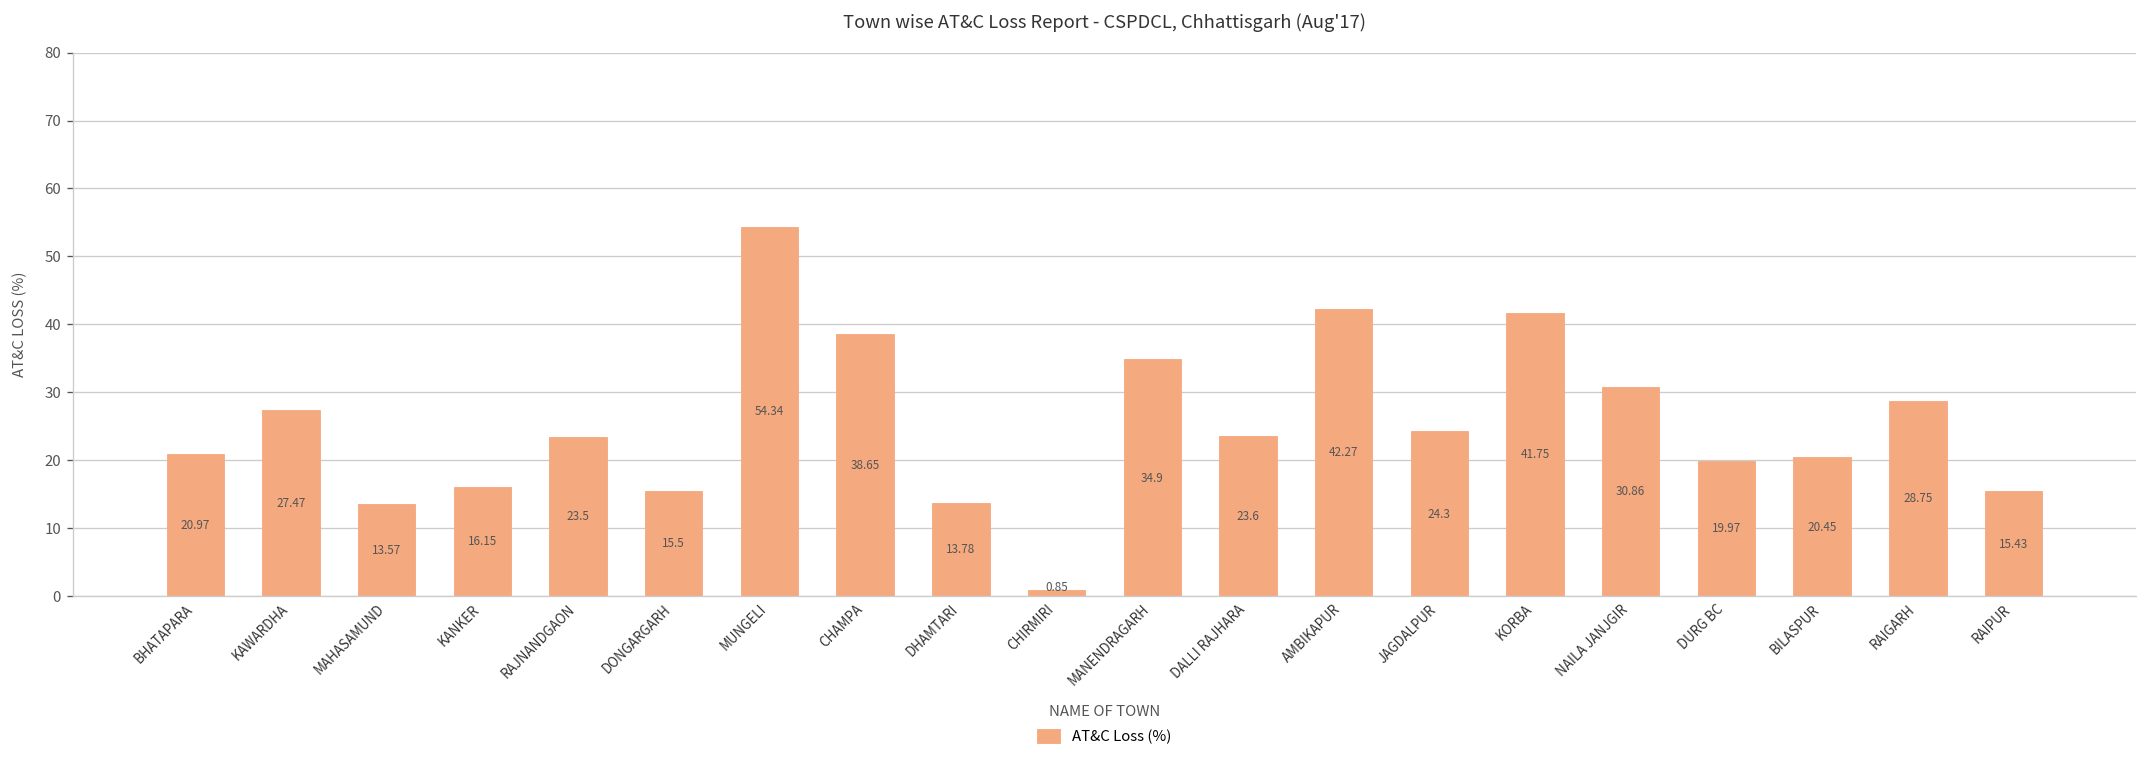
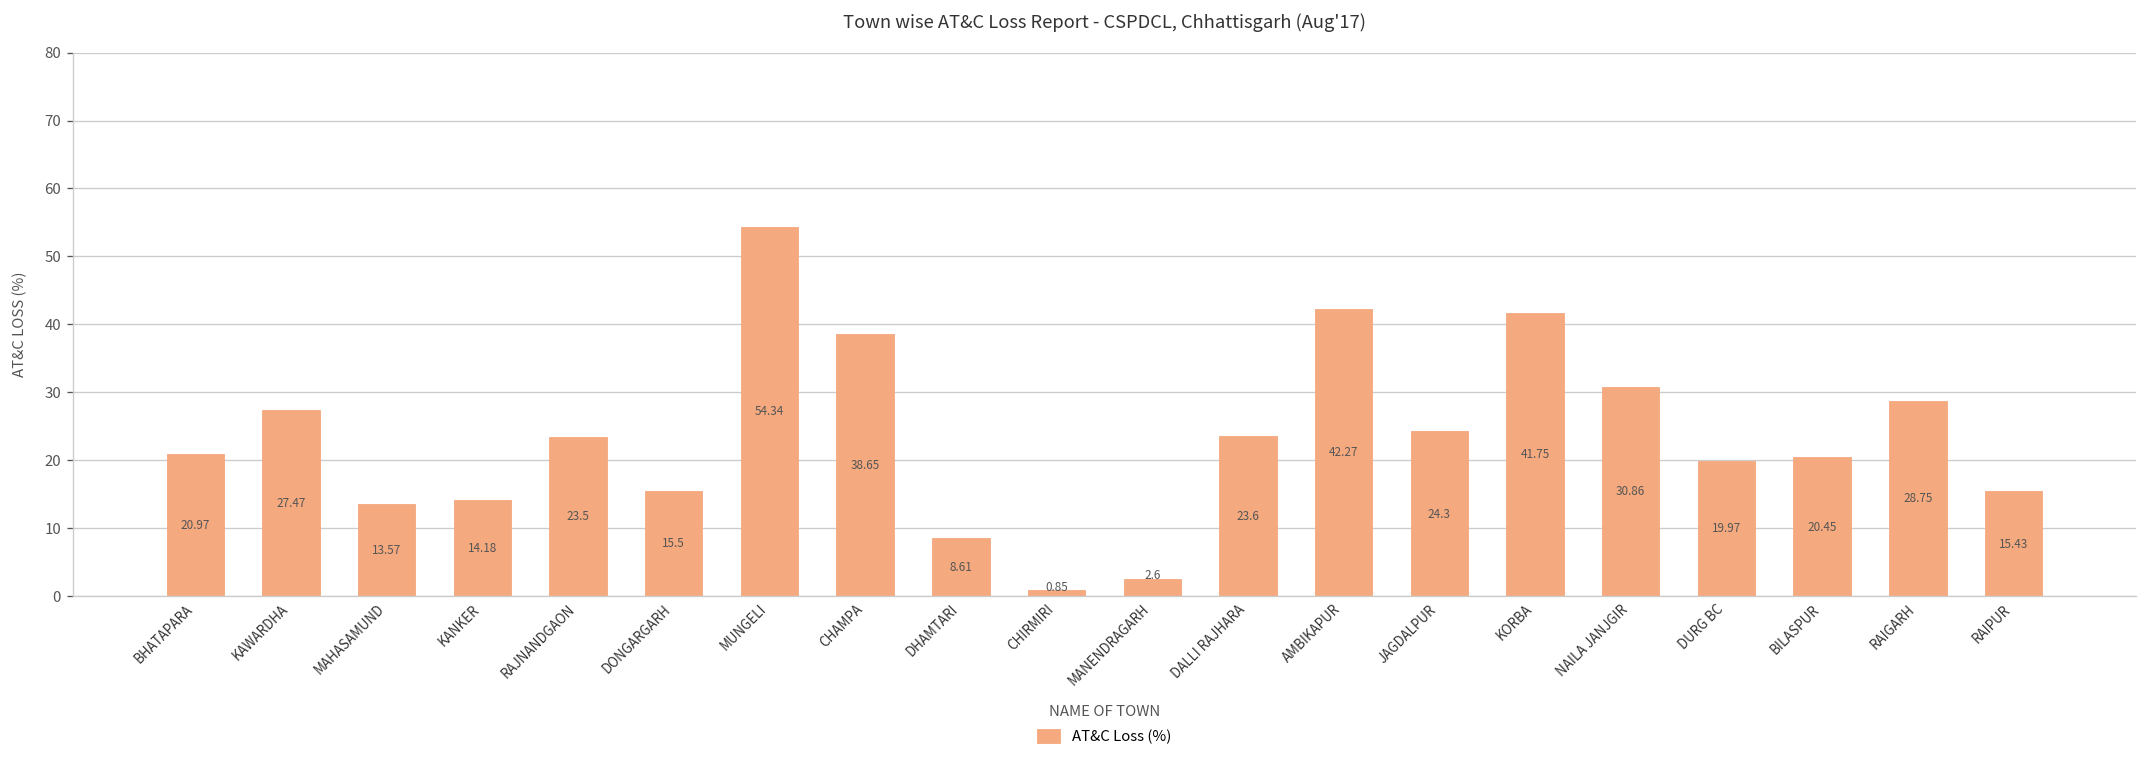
  {
    "BHATAPARA": 20.97,
    "KAWARDHA": 27.47,
    "MAHASAMUND": 13.57,
-   "KANKER": 16.15,
+   "KANKER": 14.18,
    "RAJNANDGAON": 23.5,
    "DONGARGARH": 15.5,
    "MUNGELI": 54.34,
    "CHAMPA": 38.65,
-   "DHAMTARI": 13.78,
+   "DHAMTARI": 8.61,
    "CHIRMIRI": 0.85,
-   "MANENDRAGARH": 34.9,
+   "MANENDRAGARH": 2.6,
    "DALLI RAJHARA": 23.6,
    "AMBIKAPUR": 42.27,
    "JAGDALPUR": 24.3,
    "KORBA": 41.75,
    "NAILA JANJGIR": 30.86,
    "DURG BC": 19.97,
    "BILASPUR": 20.45,
    "RAIGARH": 28.75,
    "RAIPUR": 15.43
  }
